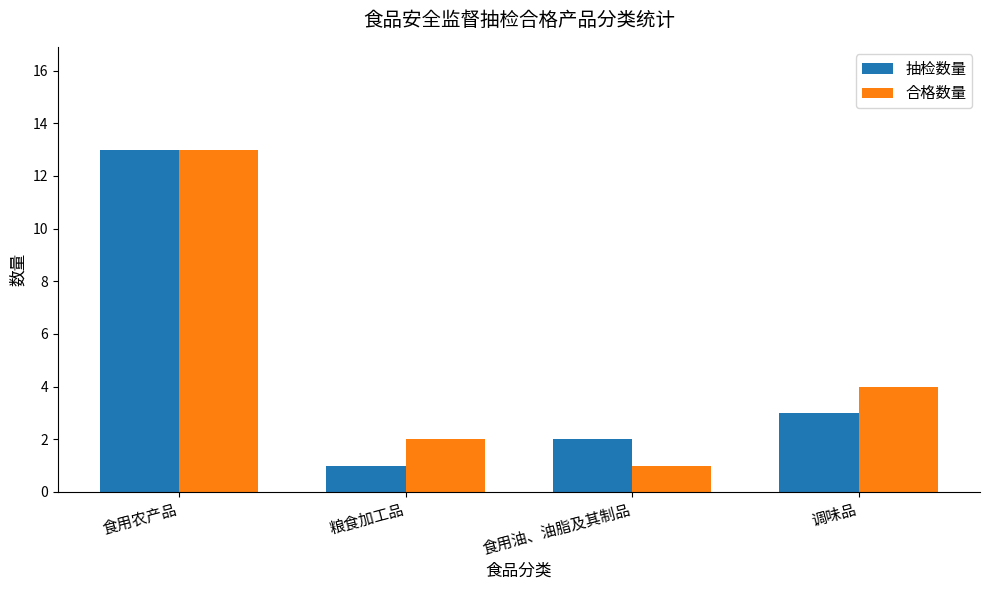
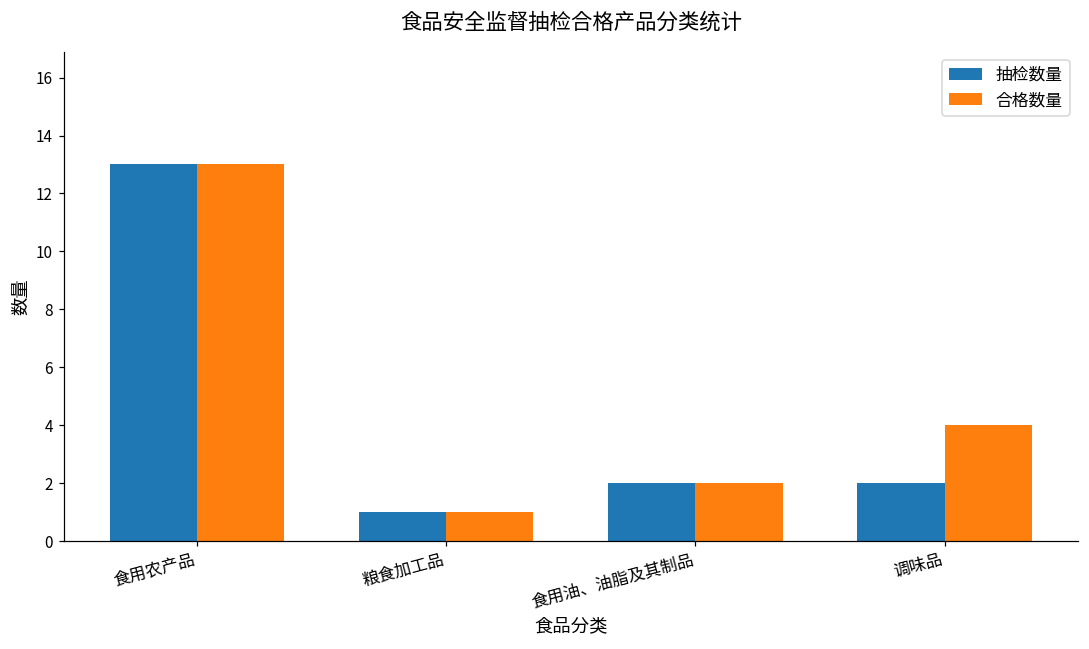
  {
    "抽检数量": {
      "食用农产品": 13,
      "粮食加工品": 1,
      "食用油、油脂及其制品": 2,
-     "调味品": 3
+     "调味品": 2
    },
    "合格数量": {
      "食用农产品": 13,
-     "粮食加工品": 2,
-     "食用油、油脂及其制品": 1,
+     "粮食加工品": 1,
+     "食用油、油脂及其制品": 2,
      "调味品": 4
    }
  }
